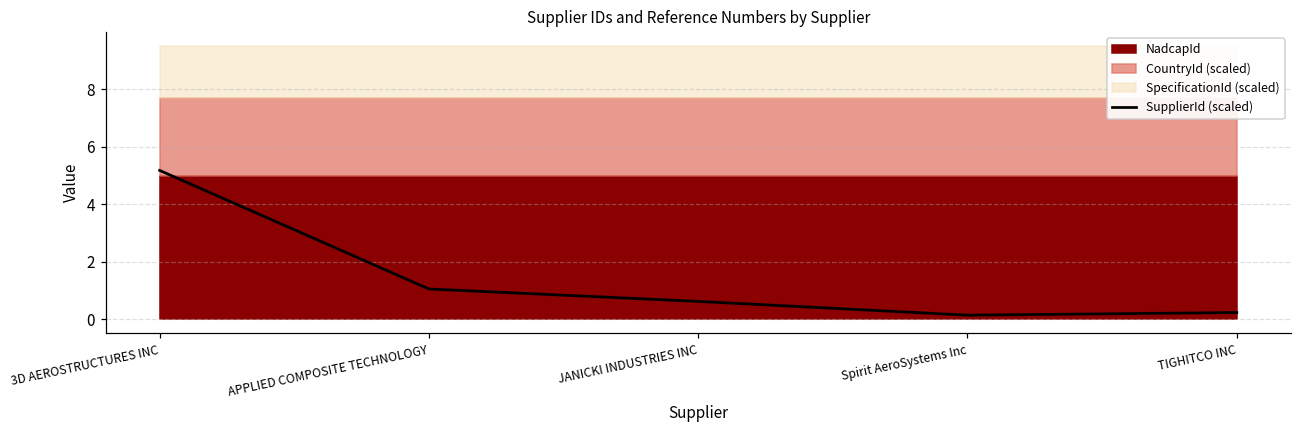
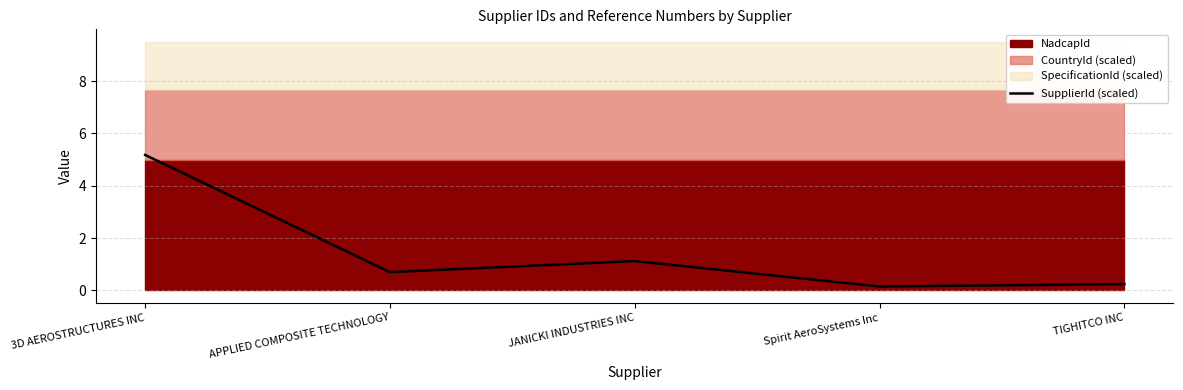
  {
    "SupplierId (scaled)": {
      "3D AEROSTRUCTURES INC": 5.2,
-     "APPLIED COMPOSITE TECHNOLOGY": 1.1,
-     "JANICKI INDUSTRIES INC": 0.6,
+     "APPLIED COMPOSITE TECHNOLOGY": 0.7,
+     "JANICKI INDUSTRIES INC": 1.1,
      "Spirit AeroSystems Inc": 0.1,
      "TIGHITCO INC": 0.2
    },
    "NadcapId": {
      "3D AEROSTRUCTURES INC": 5.0,
      "APPLIED COMPOSITE TECHNOLOGY": 5.0,
      "JANICKI INDUSTRIES INC": 5.0,
      "Spirit AeroSystems Inc": 5.0,
      "TIGHITCO INC": 5.0
    },
    "CountryId (scaled)": {
      "3D AEROSTRUCTURES INC": 2.7,
      "APPLIED COMPOSITE TECHNOLOGY": 2.7,
      "JANICKI INDUSTRIES INC": 2.7,
      "Spirit AeroSystems Inc": 2.7
    },
    "SpecificationId (scaled)": {
      "3D AEROSTRUCTURES INC": 1.8,
      "APPLIED COMPOSITE TECHNOLOGY": 1.8,
      "JANICKI INDUSTRIES INC": 1.8,
      "Spirit AeroSystems Inc": 1.8
    }
  }
